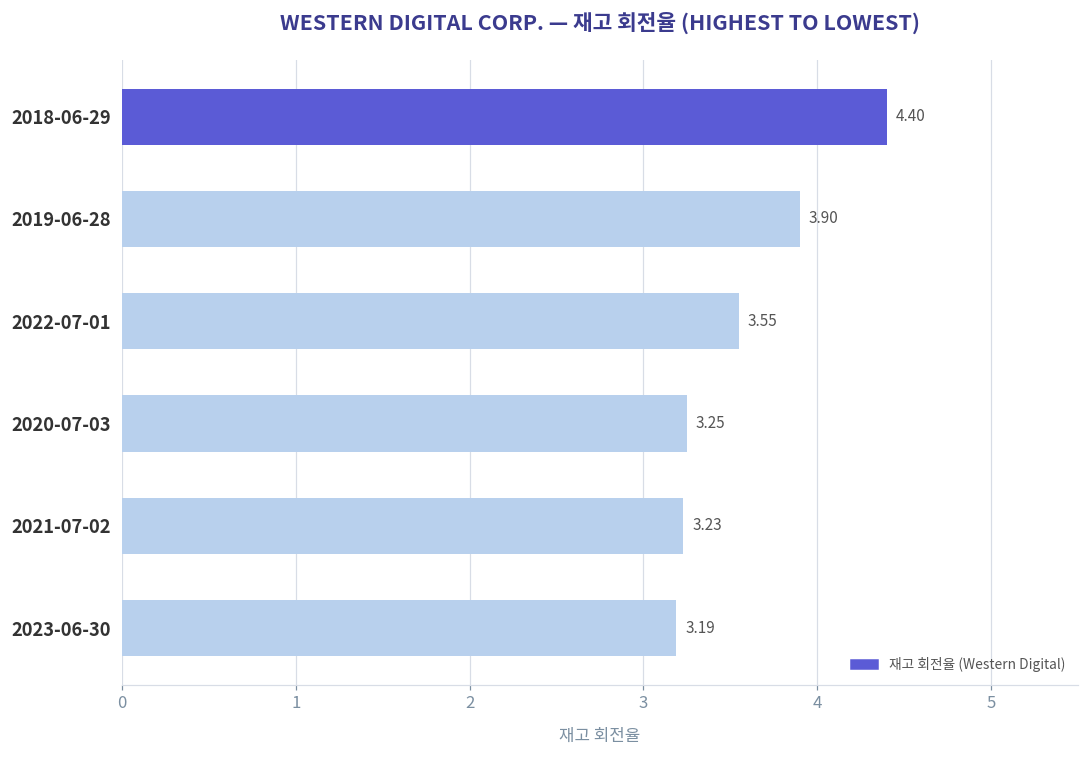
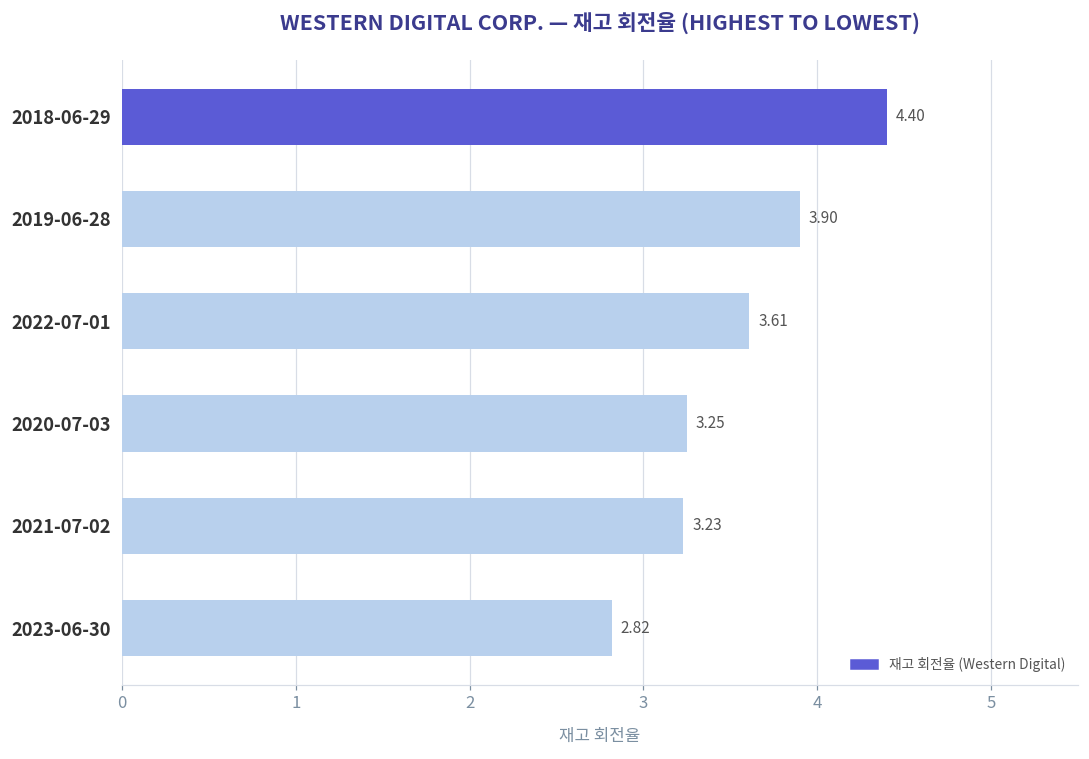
  {
    "2018-06-29": 4.40,
    "2019-06-28": 3.90,
-   "2022-07-01": 3.55,
+   "2022-07-01": 3.61,
    "2020-07-03": 3.25,
    "2021-07-02": 3.23,
-   "2023-06-30": 3.19
+   "2023-06-30": 2.82
  }
